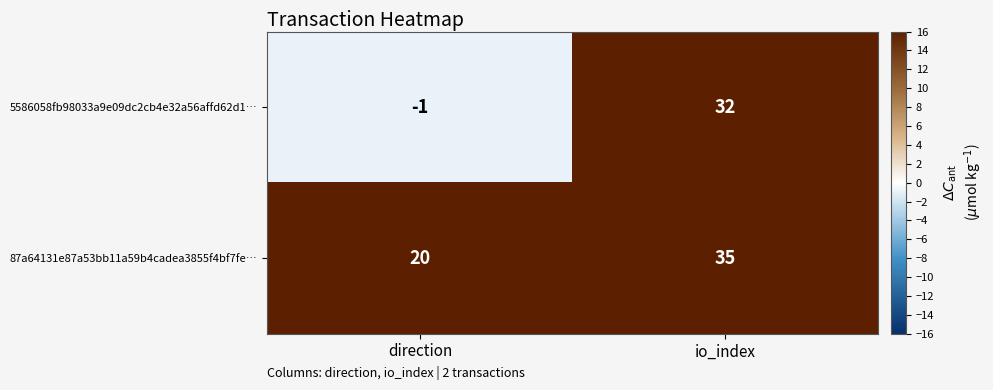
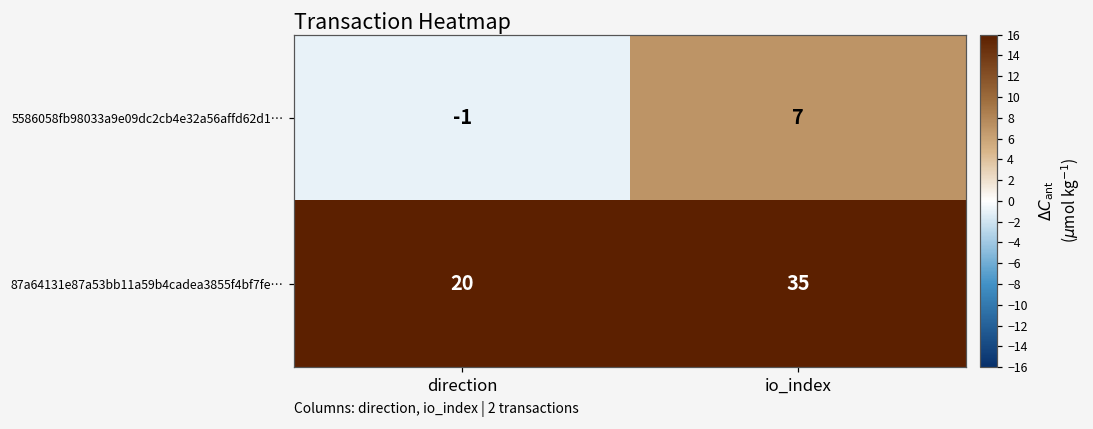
  {
    "5586058fb98033a9e09dc2cb4e32a56affd62d1…": {
      "direction": -1,
-     "io_index": 32
+     "io_index": 7
    },
    "87a64131e87a53bb11a59b4cadea3855f4bf7fe…": {
      "direction": 20,
      "io_index": 35
    }
  }
